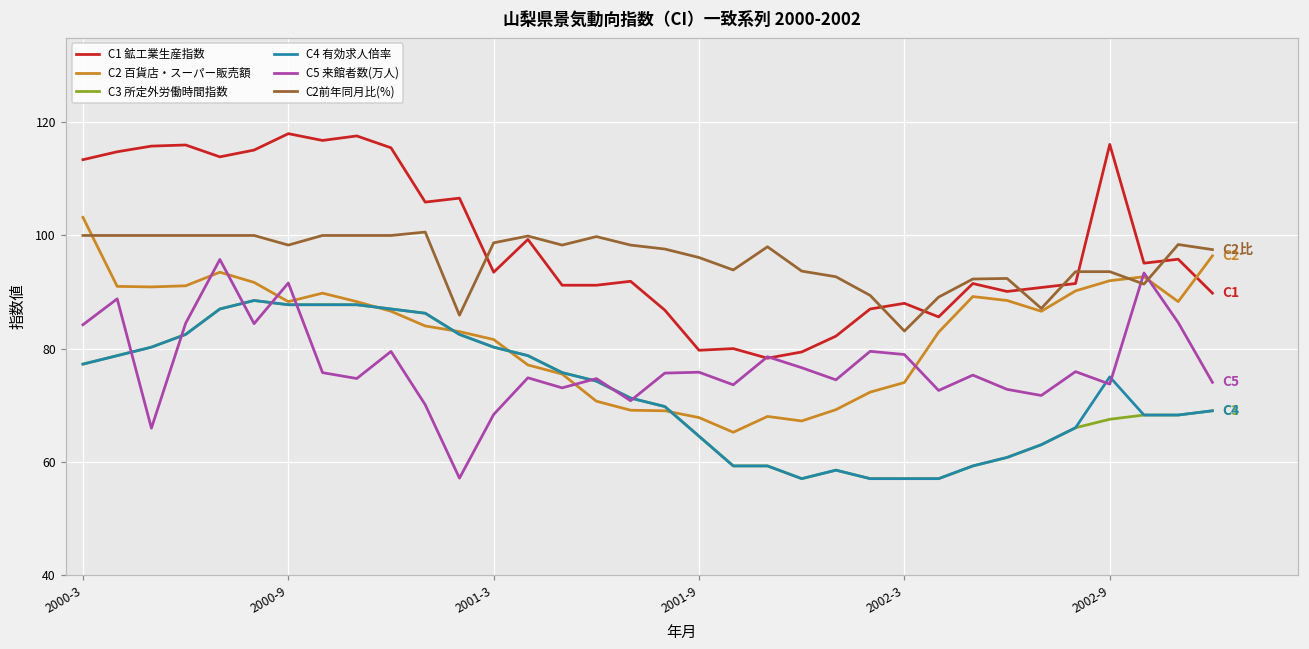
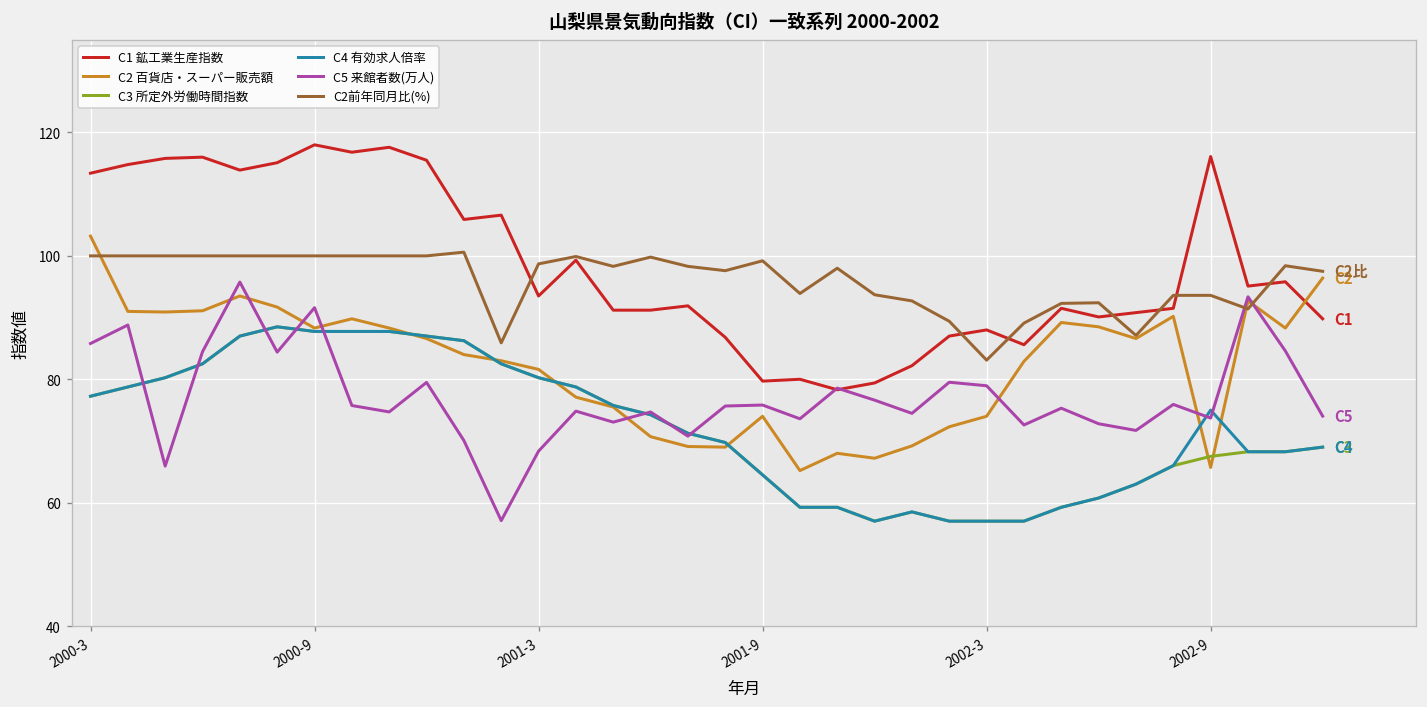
  {
    "C1 鉱工業生産指数": {
      "2000-3": 113,
      "2000-9": 118,
      "2001-3": 94,
      "2001-9": 80,
      "2002-3": 88,
      "2002-9": 116
    },
    "C2 百貨店・スーパー販売額": {
      "2000-3": 103,
      "2000-9": 88,
      "2001-3": 82,
-     "2001-9": 68,
+     "2001-9": 74,
      "2002-3": 74,
-     "2002-9": 92
+     "2002-9": 66
    },
    "C3 所定外労働時間指数": {
      "2002-9": 68
    },
    "C4 有効求人倍率": {
      "2002-9": 75
    },
    "C5 来館者数(万人)": {
-     "2000-3": 84,
+     "2000-3": 86,
      "2000-9": 92,
      "2001-3": 68,
      "2001-9": 76,
      "2002-3": 79,
      "2002-9": 74
    },
    "C2前年同月比(%)": {
      "2000-3": 100,
-     "2000-9": 98,
+     "2000-9": 100,
      "2001-3": 99,
-     "2001-9": 96,
+     "2001-9": 99,
      "2002-3": 83,
      "2002-9": 94
    }
  }
